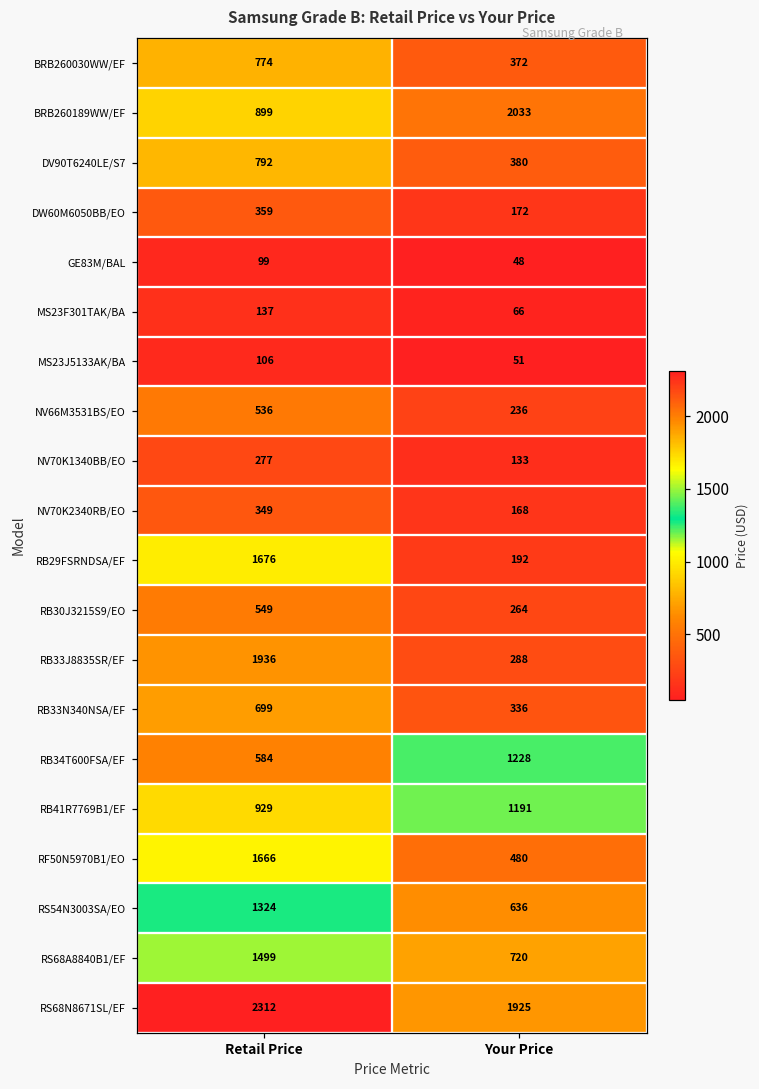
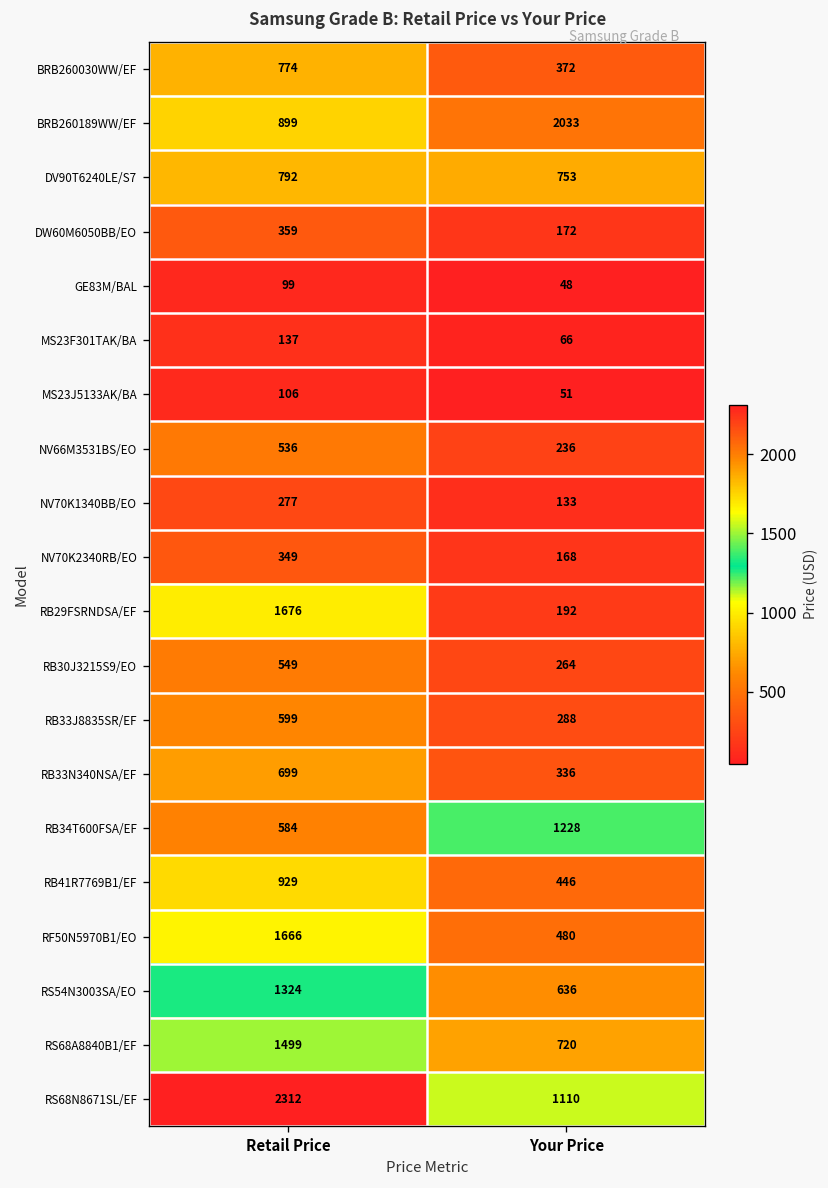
  {
    "BRB260030WW/EF": {
      "Retail Price": 774,
      "Your Price": 372
    },
    "BRB260189WW/EF": {
      "Retail Price": 899,
      "Your Price": 2033
    },
    "DV90T6240LE/S7": {
      "Retail Price": 792,
-     "Your Price": 380
+     "Your Price": 753
    },
    "DW60M6050BB/EO": {
      "Retail Price": 359,
      "Your Price": 172
    },
    "GE83M/BAL": {
      "Retail Price": 99,
      "Your Price": 48
    },
    "MS23F301TAK/BA": {
      "Retail Price": 137,
      "Your Price": 66
    },
    "MS23J5133AK/BA": {
      "Retail Price": 106,
      "Your Price": 51
    },
    "NV66M3531BS/EO": {
      "Retail Price": 536,
      "Your Price": 236
    },
    "NV70K1340BB/EO": {
      "Retail Price": 277,
      "Your Price": 133
    },
    "NV70K2340RB/EO": {
      "Retail Price": 349,
      "Your Price": 168
    },
    "RB29FSRNDSA/EF": {
      "Retail Price": 1676,
      "Your Price": 192
    },
    "RB30J3215S9/EO": {
      "Retail Price": 549,
      "Your Price": 264
    },
    "RB33J8835SR/EF": {
-     "Retail Price": 1936,
+     "Retail Price": 599,
      "Your Price": 288
    },
    "RB33N340NSA/EF": {
      "Retail Price": 699,
      "Your Price": 336
    },
    "RB34T600FSA/EF": {
      "Retail Price": 584,
      "Your Price": 1228
    },
    "RB41R7769B1/EF": {
      "Retail Price": 929,
-     "Your Price": 1191
+     "Your Price": 446
    },
    "RF50N5970B1/EO": {
      "Retail Price": 1666,
      "Your Price": 480
    },
    "RS54N3003SA/EO": {
      "Retail Price": 1324,
      "Your Price": 636
    },
    "RS68A8840B1/EF": {
      "Retail Price": 1499,
      "Your Price": 720
    },
    "RS68N8671SL/EF": {
      "Retail Price": 2312,
-     "Your Price": 1925
+     "Your Price": 1110
    }
  }
